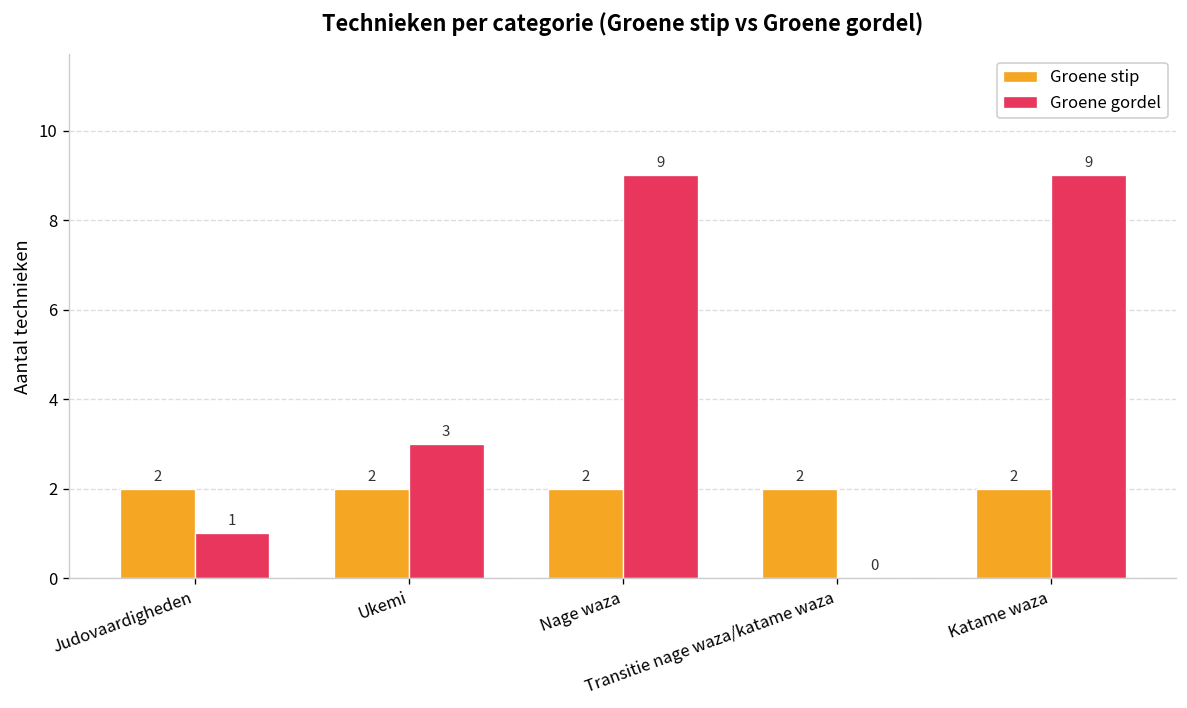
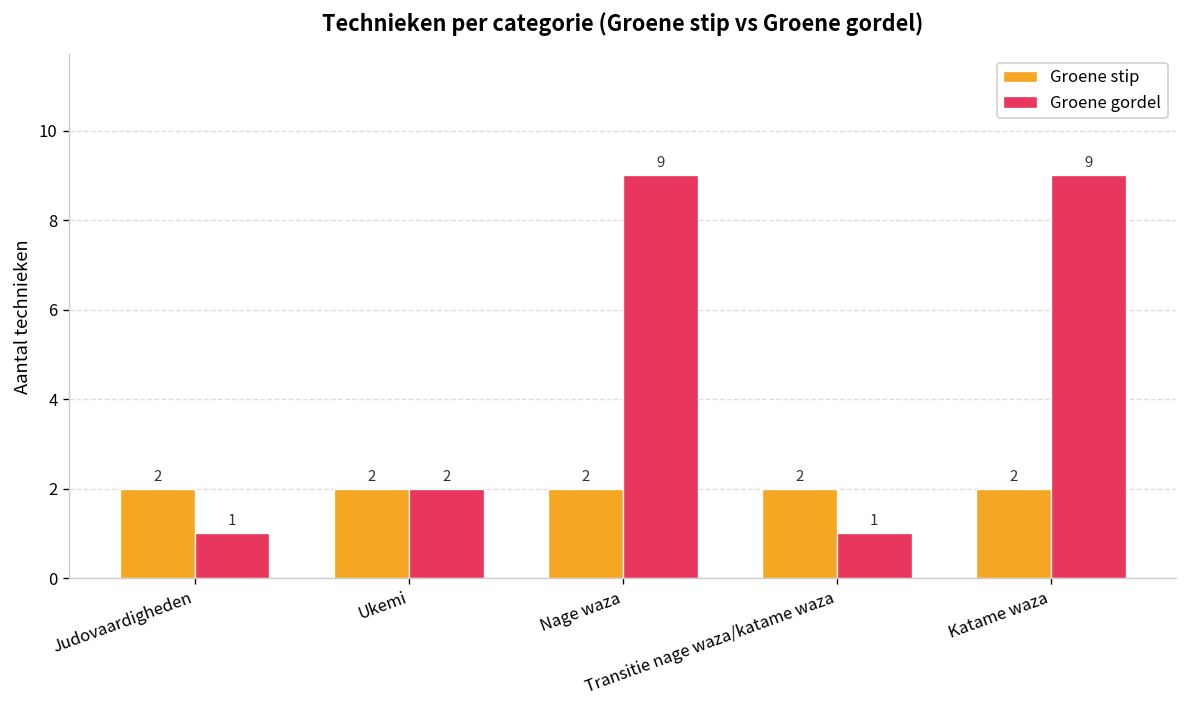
  {
    "Groene stip": {
      "Judovaardigheden": 2,
      "Ukemi": 2,
      "Nage waza": 2,
      "Transitie nage waza/katame waza": 2,
      "Katame waza": 2
    },
    "Groene gordel": {
      "Judovaardigheden": 1,
-     "Ukemi": 3,
+     "Ukemi": 2,
      "Nage waza": 9,
-     "Transitie nage waza/katame waza": 0,
+     "Transitie nage waza/katame waza": 1,
      "Katame waza": 9
    }
  }
